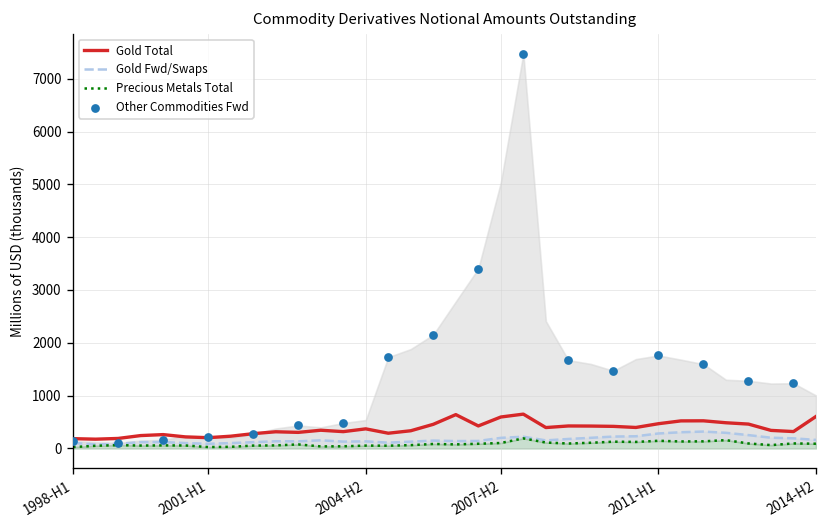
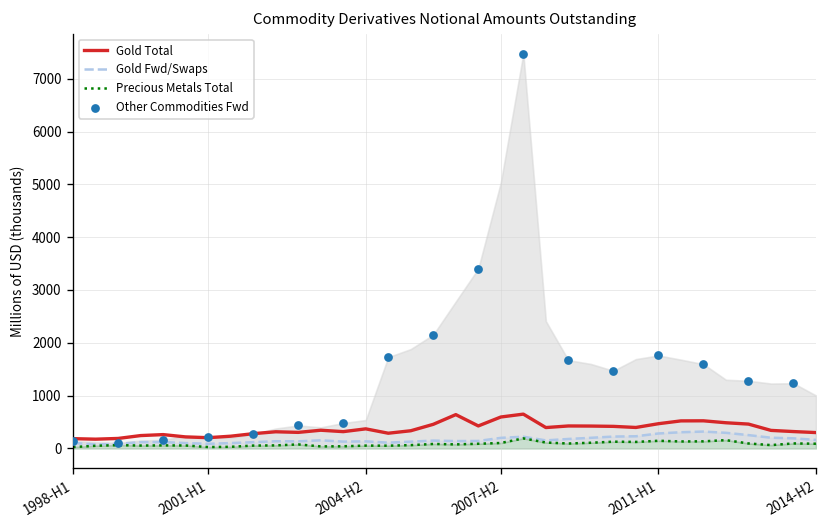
  {
    "Gold Total": {
      "2004-H2": 400,
      "2007-H2": 600,
      "2011-H1": 500,
-     "2014-H2": 600
+     "2014-H2": 300
    },
    "Precious Metals Total": {
      "1998-H1": 0,
      "2001-H1": 0,
      "2004-H2": 100,
      "2007-H2": 100,
      "2011-H1": 100,
      "2014-H2": 100
    }
  }
